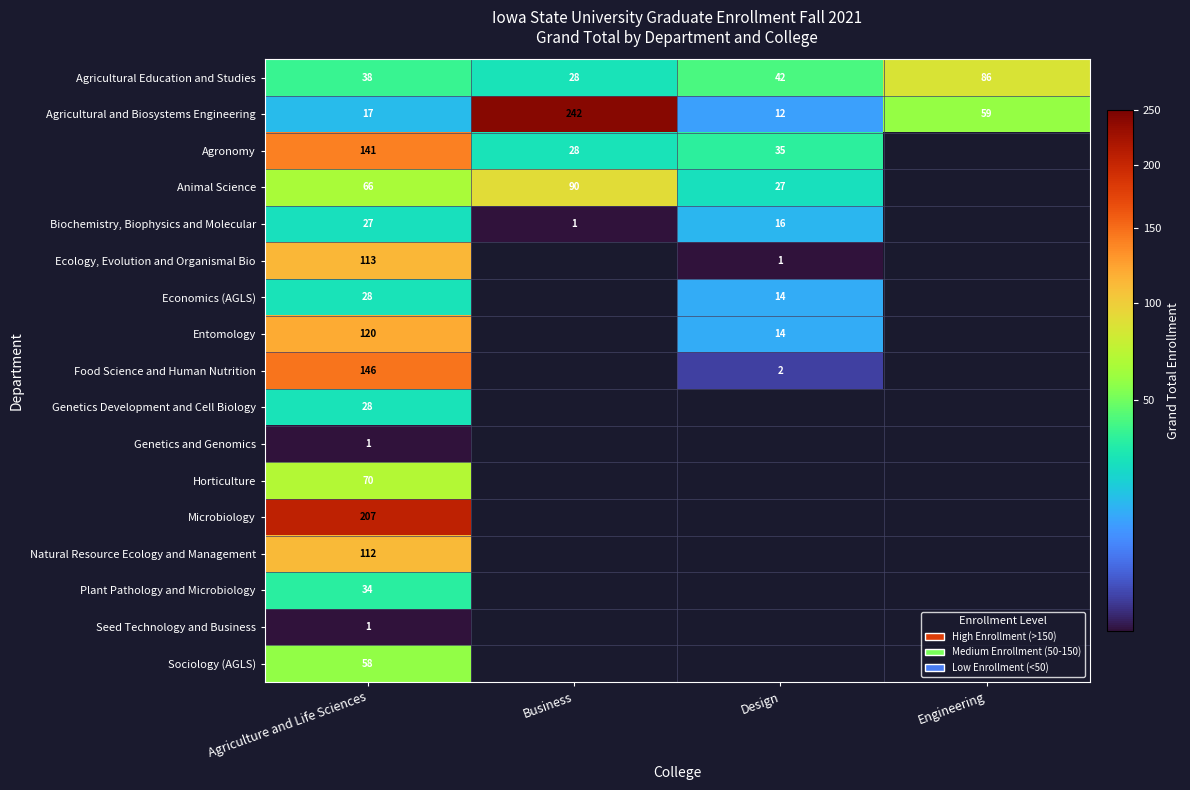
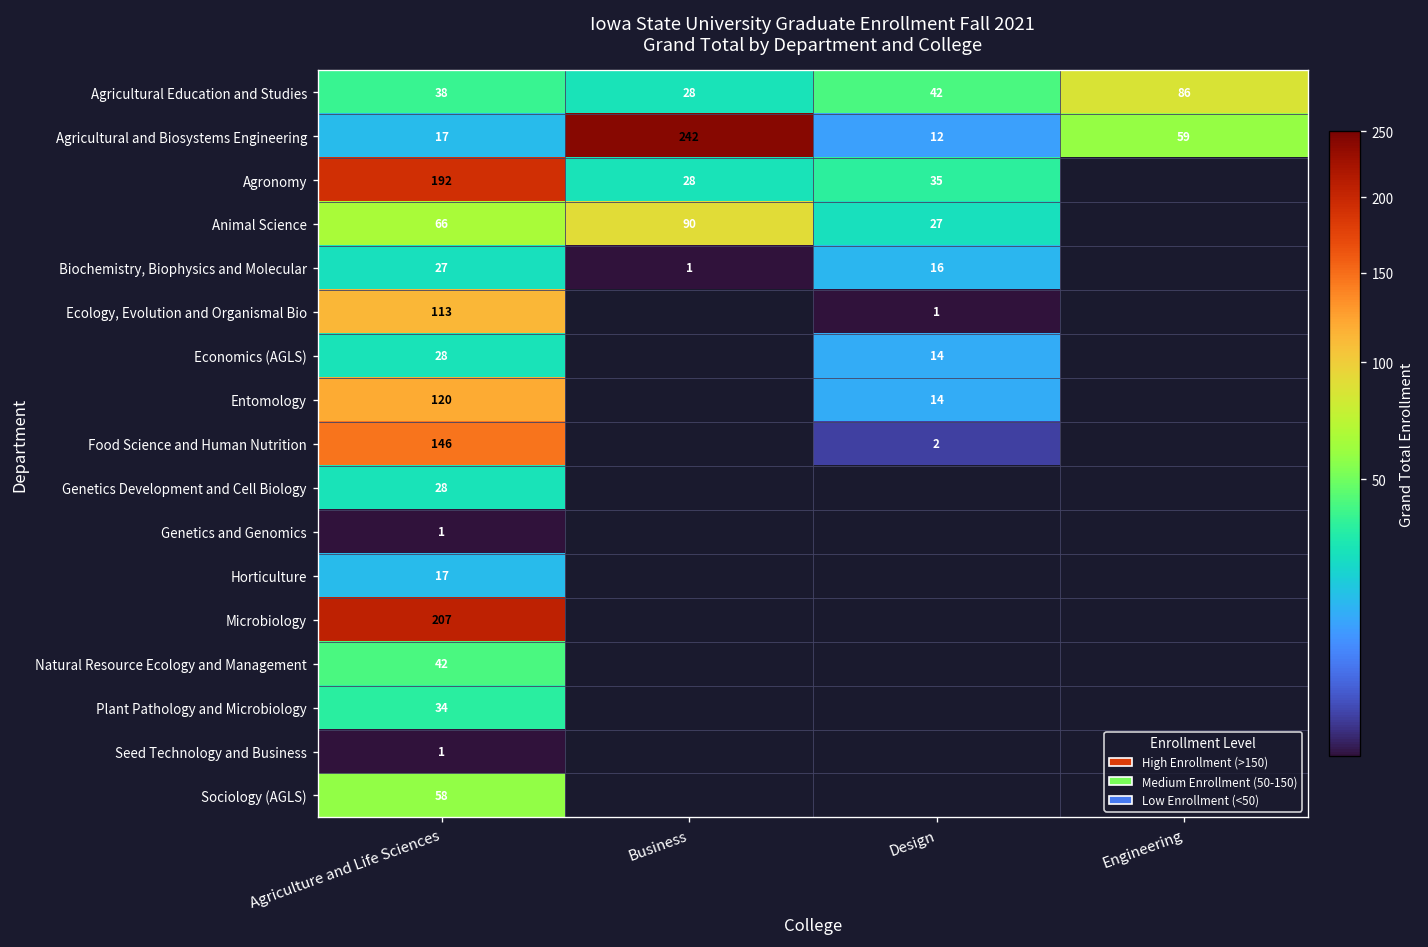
  {
    "Agricultural Education and Studies": {
      "Agriculture and Life Sciences": 38,
      "Business": 28,
      "Design": 42,
      "Engineering": 86
    },
    "Agricultural and Biosystems Engineering": {
      "Agriculture and Life Sciences": 17,
      "Business": 242,
      "Design": 12,
      "Engineering": 59
    },
    "Agronomy": {
-     "Agriculture and Life Sciences": 141,
+     "Agriculture and Life Sciences": 192,
      "Business": 28,
      "Design": 35
    },
    "Animal Science": {
      "Agriculture and Life Sciences": 66,
      "Business": 90,
      "Design": 27
    },
    "Biochemistry, Biophysics and Molecular": {
      "Agriculture and Life Sciences": 27,
      "Business": 1,
      "Design": 16
    },
    "Ecology, Evolution and Organismal Bio": {
      "Agriculture and Life Sciences": 113,
      "Design": 1
    },
    "Economics (AGLS)": {
      "Agriculture and Life Sciences": 28,
      "Design": 14
    },
    "Entomology": {
      "Agriculture and Life Sciences": 120,
      "Design": 14
    },
    "Food Science and Human Nutrition": {
      "Agriculture and Life Sciences": 146,
      "Design": 2
    },
    "Genetics Development and Cell Biology": {
      "Agriculture and Life Sciences": 28
    },
    "Genetics and Genomics": {
      "Agriculture and Life Sciences": 1
    },
    "Horticulture": {
-     "Agriculture and Life Sciences": 70
+     "Agriculture and Life Sciences": 17
    },
    "Microbiology": {
      "Agriculture and Life Sciences": 207
    },
    "Natural Resource Ecology and Management": {
-     "Agriculture and Life Sciences": 112
+     "Agriculture and Life Sciences": 42
    },
    "Plant Pathology and Microbiology": {
      "Agriculture and Life Sciences": 34
    },
    "Seed Technology and Business": {
      "Agriculture and Life Sciences": 1
    },
    "Sociology (AGLS)": {
      "Agriculture and Life Sciences": 58
    }
  }
